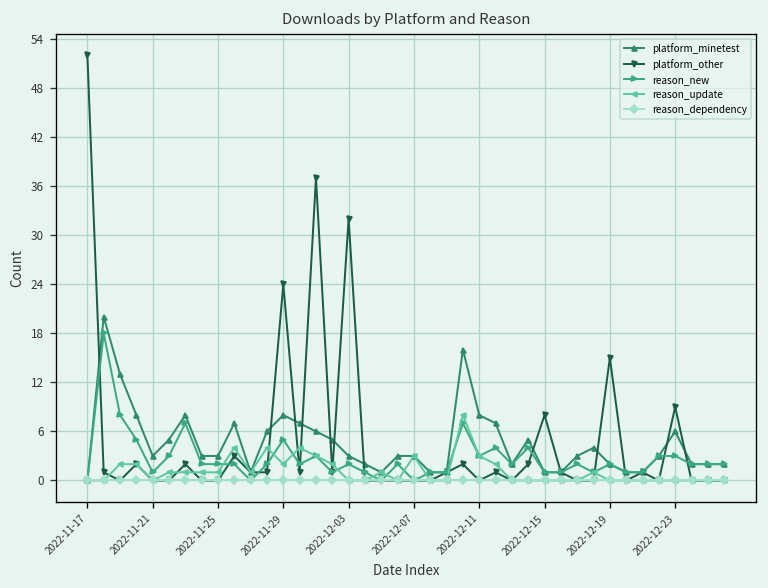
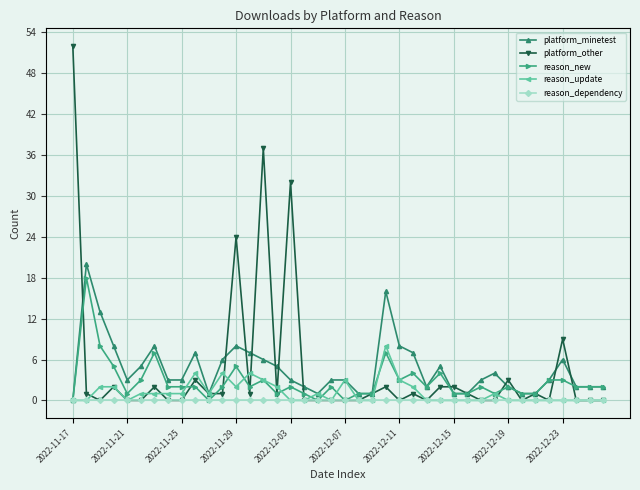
  {
    "platform_other": {
      "2022-11-17": 52,
      "2022-11-29": 24,
      "2022-12-03": 32,
-     "2022-12-15": 8,
-     "2022-12-19": 15,
+     "2022-12-15": 2,
+     "2022-12-19": 3,
      "2022-12-23": 9
    },
    "reason_dependency": {
      "2022-11-29": 0
    }
  }
